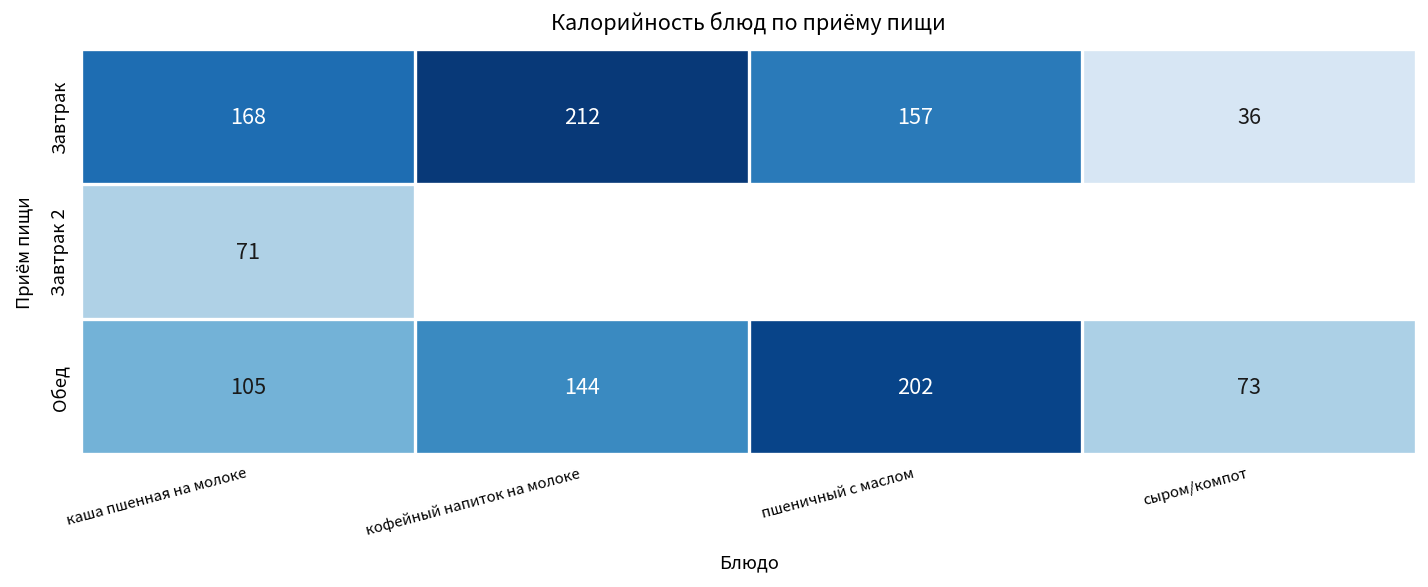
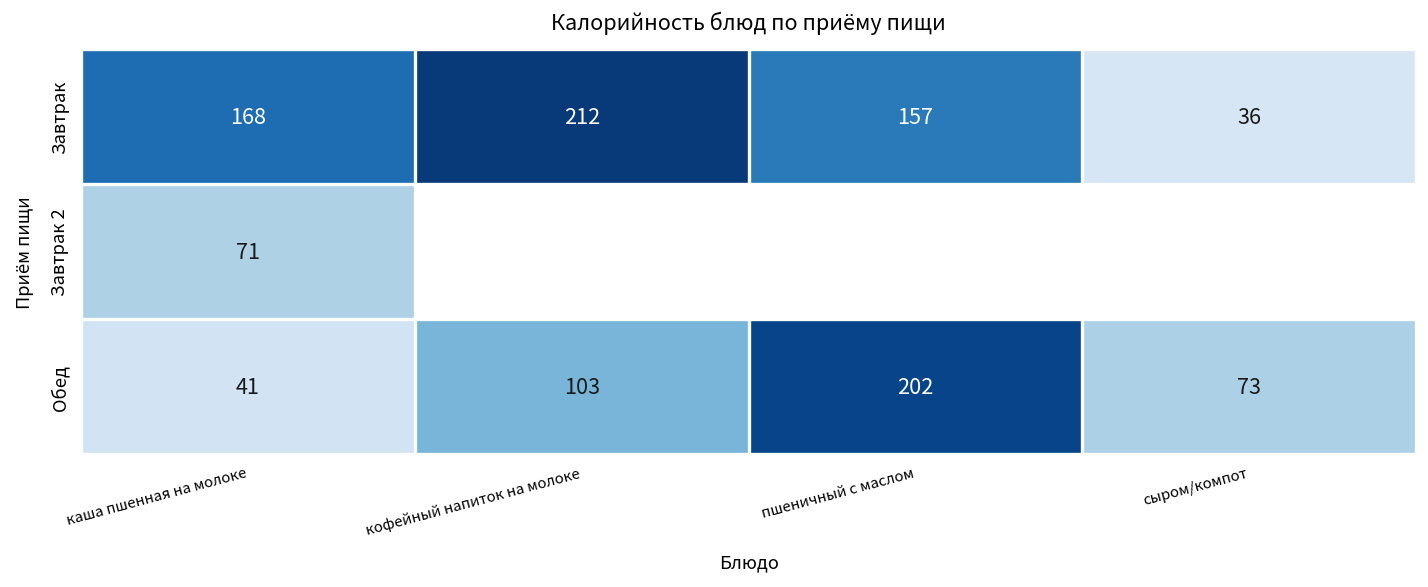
  {
    "Завтрак": {
      "каша пшенная на молоке": 168,
      "кофейный напиток на молоке": 212,
      "пшеничный с маслом": 157,
      "сыром/компот": 36
    },
    "Завтрак 2": {
      "каша пшенная на молоке": 71
    },
    "Обед": {
-     "каша пшенная на молоке": 105,
-     "кофейный напиток на молоке": 144,
+     "каша пшенная на молоке": 41,
+     "кофейный напиток на молоке": 103,
      "пшеничный с маслом": 202,
      "сыром/компот": 73
    }
  }
